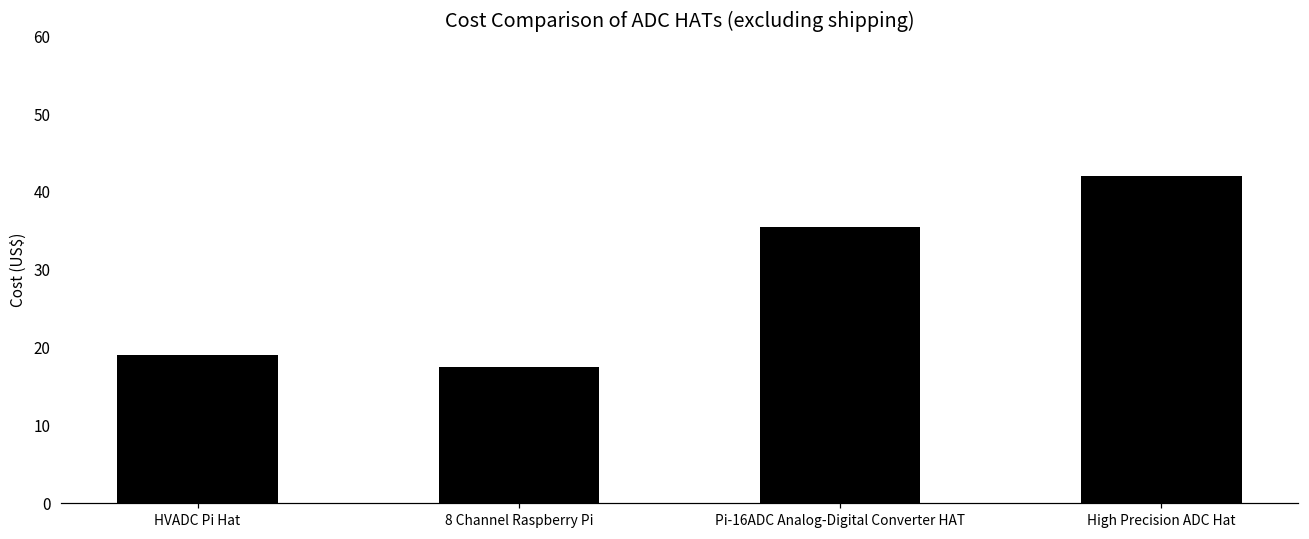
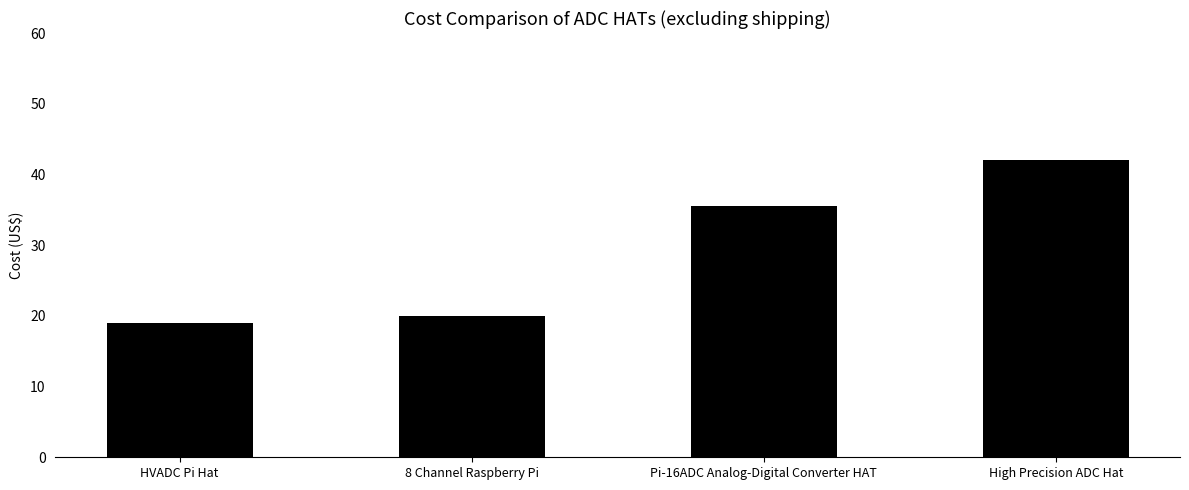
  {
    "HVADC Pi Hat": 19,
-   "8 Channel Raspberry Pi": 17,
+   "8 Channel Raspberry Pi": 20,
    "Pi-16ADC Analog-Digital Converter HAT": 36,
    "High Precision ADC Hat": 42
  }
